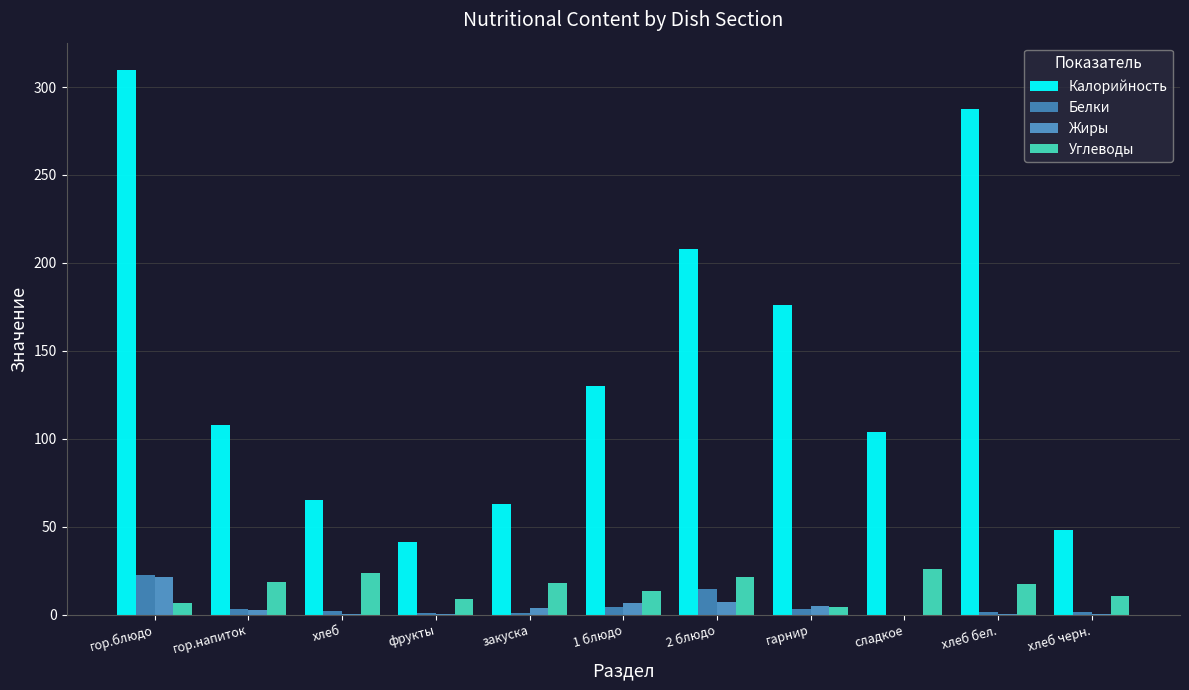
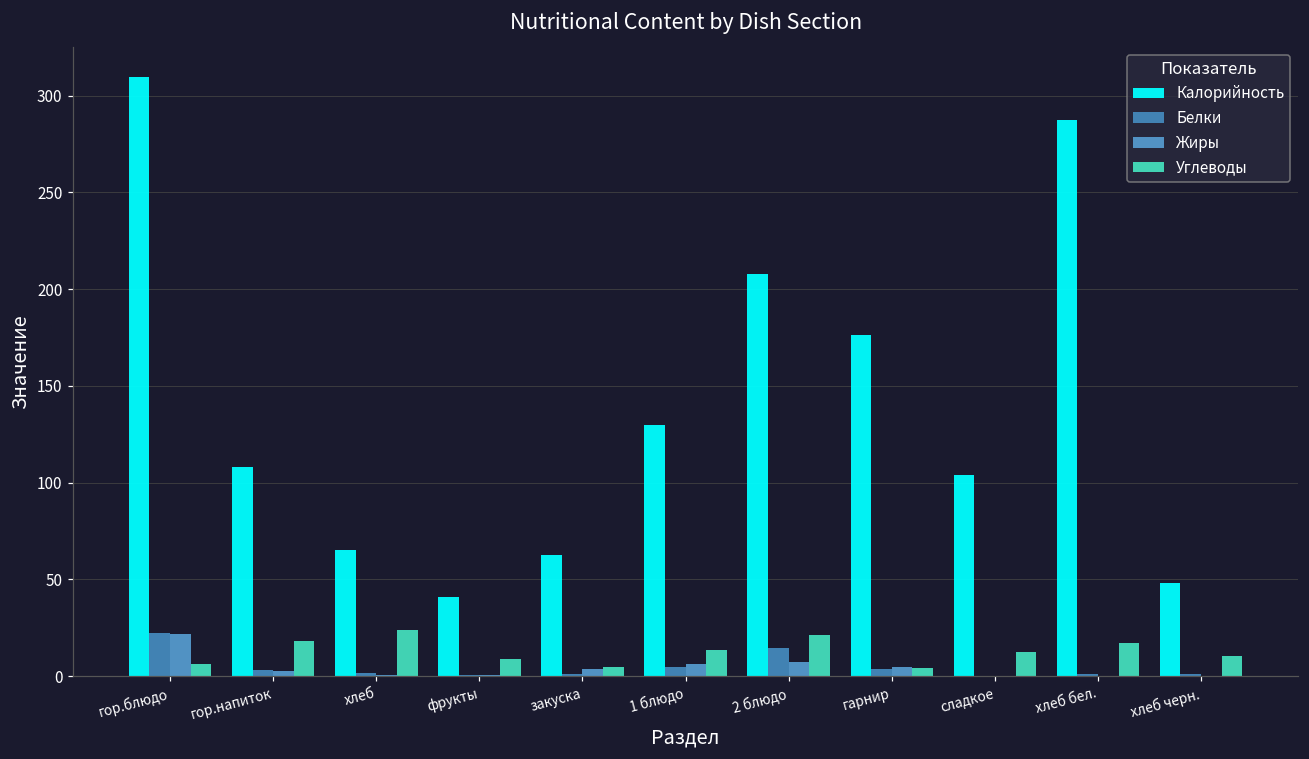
  {
    "Калорийность": {
      "гор.блюдо": 310,
      "гор.напиток": 108,
      "хлеб": 65,
      "фрукты": 41,
      "закуска": 63,
      "1 блюдо": 130,
      "2 блюдо": 208,
      "гарнир": 176,
      "сладкое": 104,
      "хлеб бел.": 288,
      "хлеб черн.": 48
    },
    "Углеводы": {
      "гор.блюдо": 6,
      "гор.напиток": 18,
      "хлеб": 24,
      "фрукты": 9,
-     "закуска": 18,
+     "закуска": 5,
      "1 блюдо": 13,
      "2 блюдо": 21,
      "гарнир": 4,
-     "сладкое": 26,
+     "сладкое": 12,
      "хлеб бел.": 17,
      "хлеб черн.": 10
    }
  }
